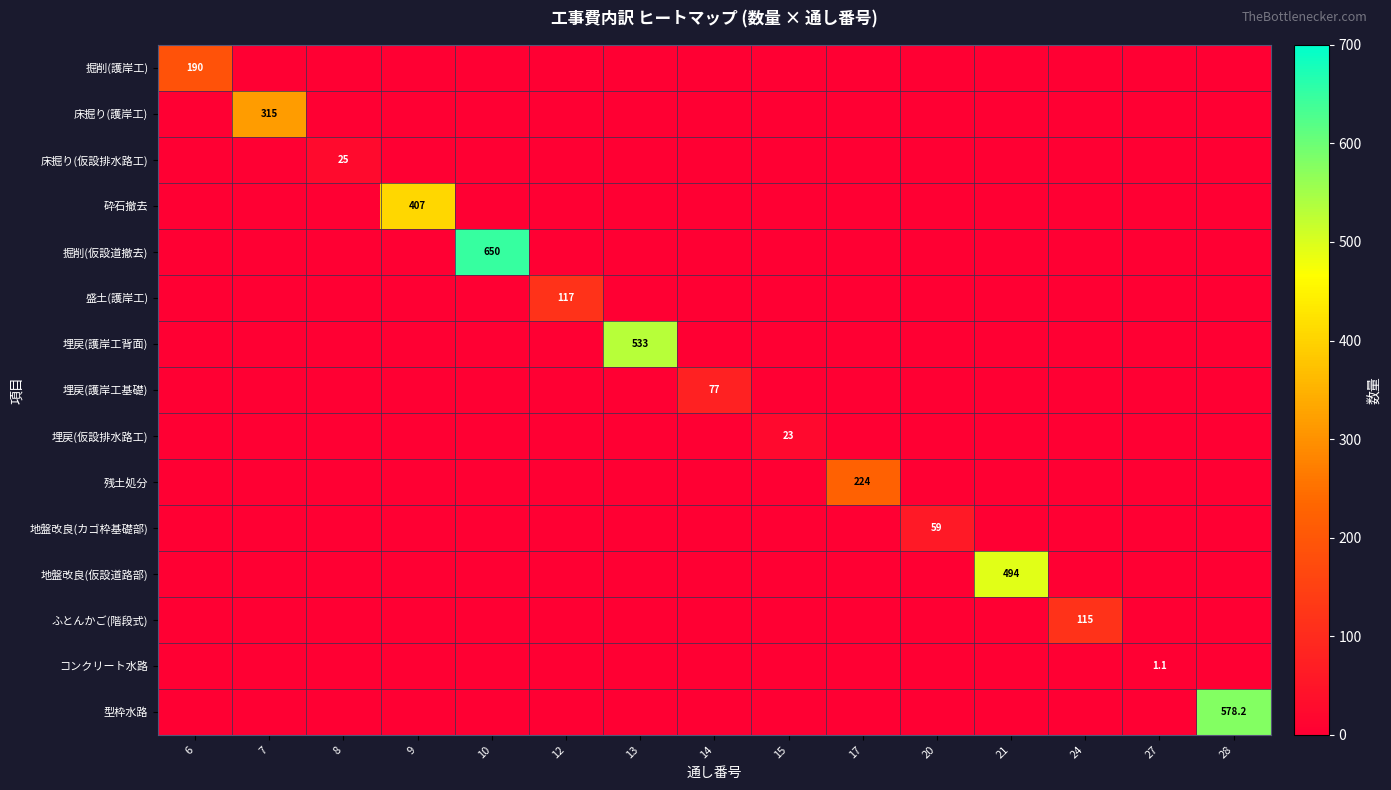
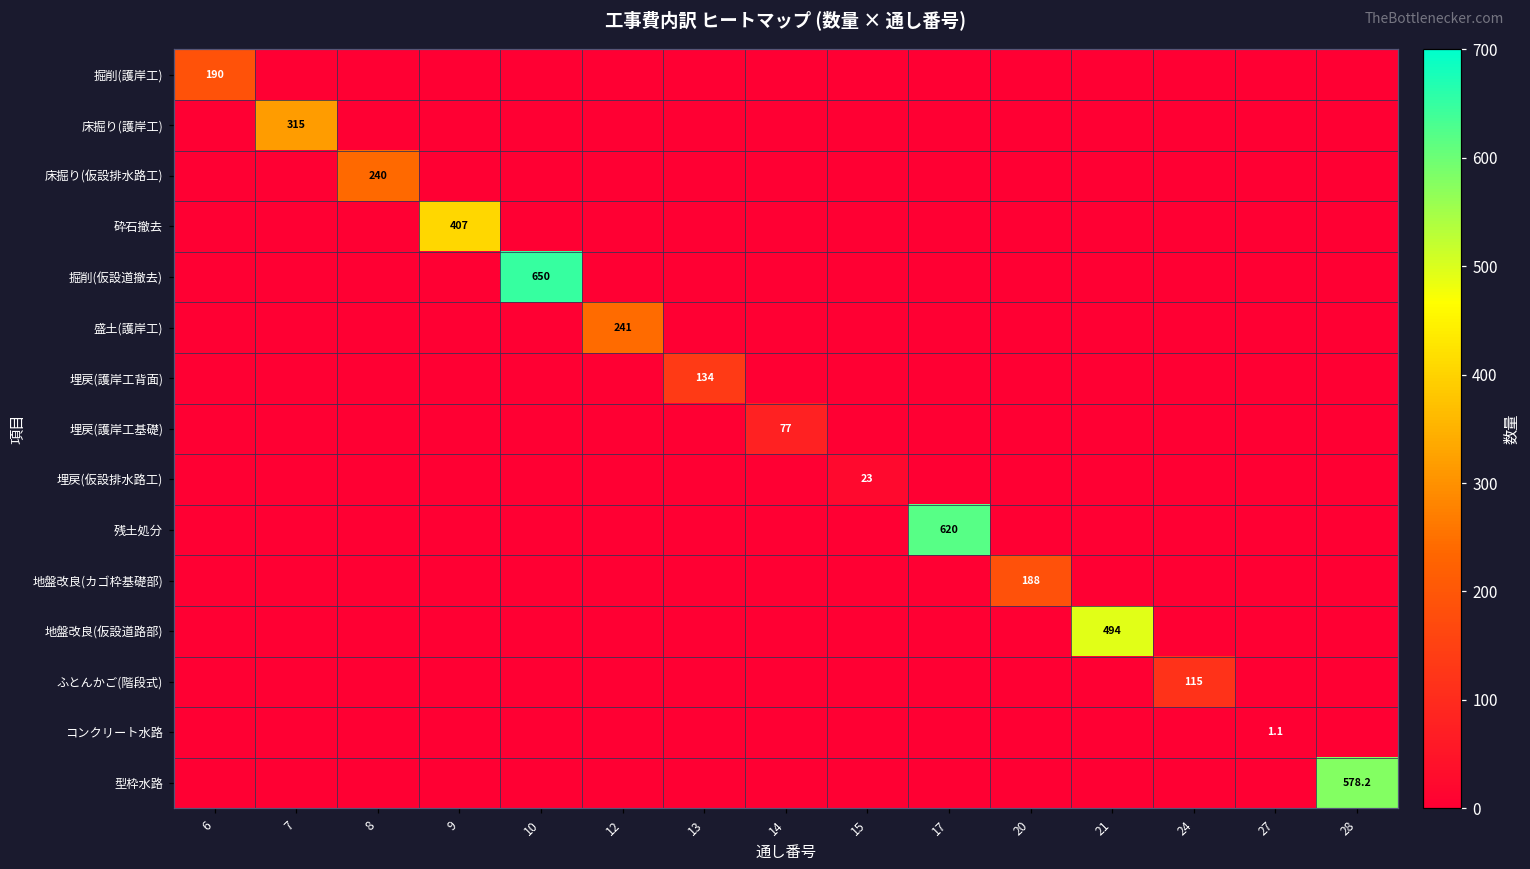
  {
    "掘削(護岸工)": {
      "6": 190
    },
    "床掘り(護岸工)": {
      "7": 315
    },
    "床掘り(仮設排水路工)": {
-     "8": 25
+     "8": 240
    },
    "砕石撤去": {
      "9": 407
    },
    "掘削(仮設道撤去)": {
      "10": 650
    },
    "盛土(護岸工)": {
-     "12": 117
+     "12": 241
    },
    "埋戻(護岸工背面)": {
-     "13": 533
+     "13": 134
    },
    "埋戻(護岸工基礎)": {
      "14": 77
    },
    "埋戻(仮設排水路工)": {
      "15": 23
    },
    "残土処分": {
-     "17": 224
+     "17": 620
    },
    "地盤改良(カゴ枠基礎部)": {
-     "20": 59
+     "20": 188
    },
    "地盤改良(仮設道路部)": {
      "21": 494
    },
    "ふとんかご(階段式)": {
      "24": 115
    },
    "コンクリート水路": {
      "27": 1.1
    },
    "型枠水路": {
      "28": 578.2
    }
  }
